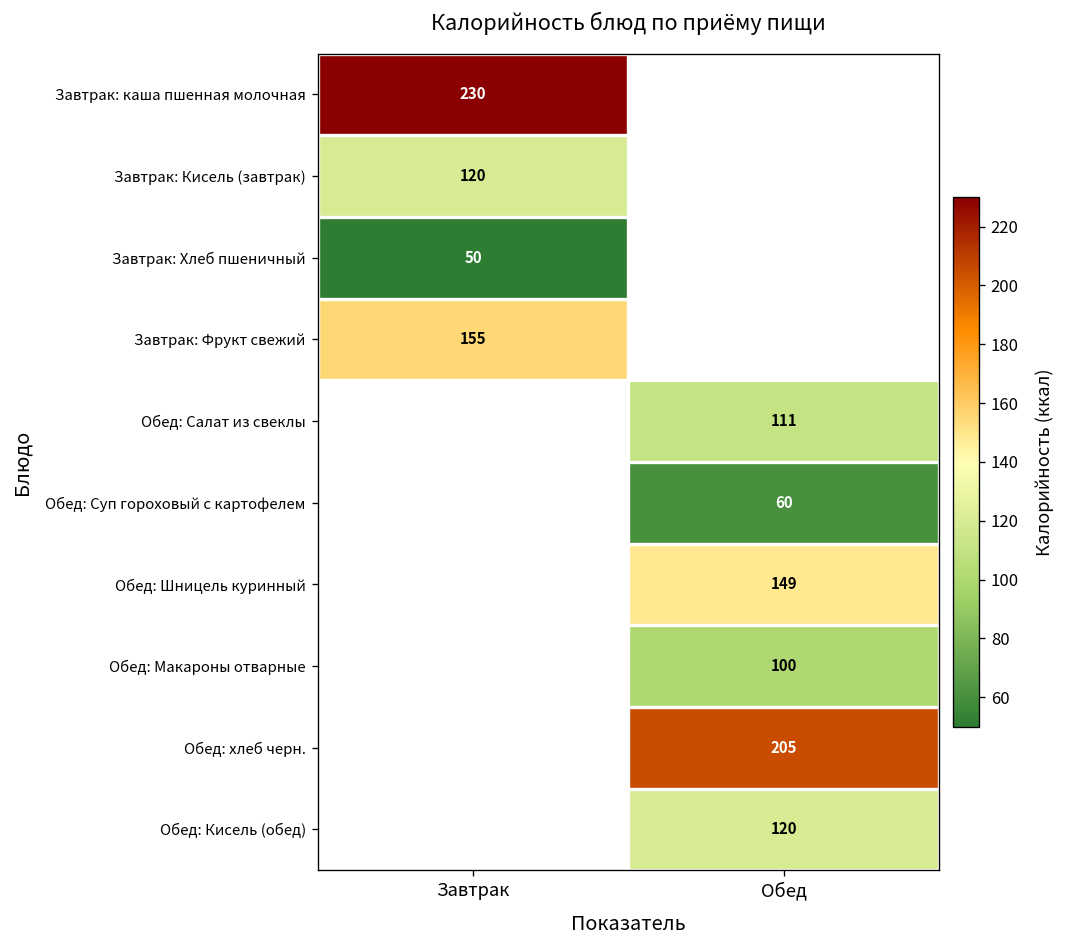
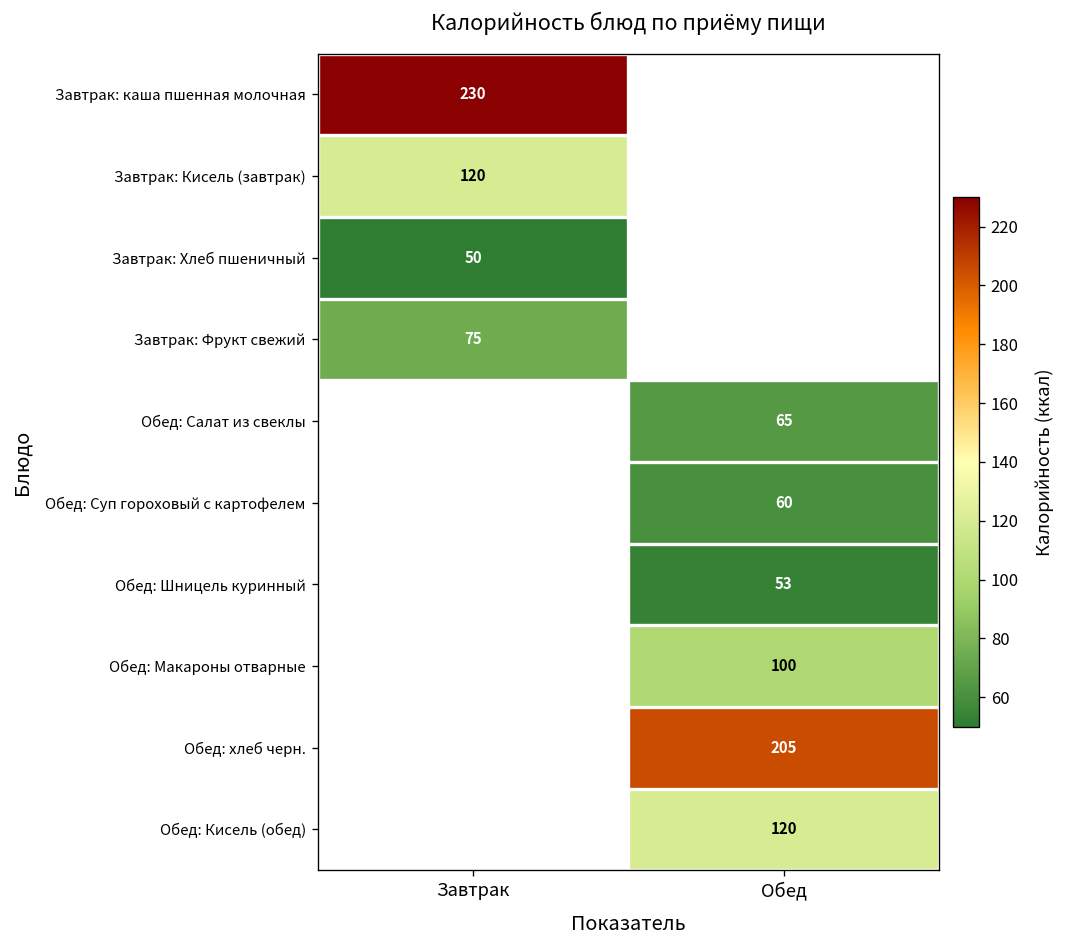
  {
    "Завтрак: каша пшенная молочная": {
      "Завтрак": 230
    },
    "Завтрак: Кисель (завтрак)": {
      "Завтрак": 120
    },
    "Завтрак: Хлеб пшеничный": {
      "Завтрак": 50
    },
    "Завтрак: Фрукт свежий": {
-     "Завтрак": 155
+     "Завтрак": 75
    },
    "Обед: Салат из свеклы": {
-     "Обед": 111
+     "Обед": 65
    },
    "Обед: Суп гороховый с картофелем": {
      "Обед": 60
    },
    "Обед: Шницель куринный": {
-     "Обед": 149
+     "Обед": 53
    },
    "Обед: Макароны отварные": {
      "Обед": 100
    },
    "Обед: хлеб черн.": {
      "Обед": 205
    },
    "Обед: Кисель (обед)": {
      "Обед": 120
    }
  }
